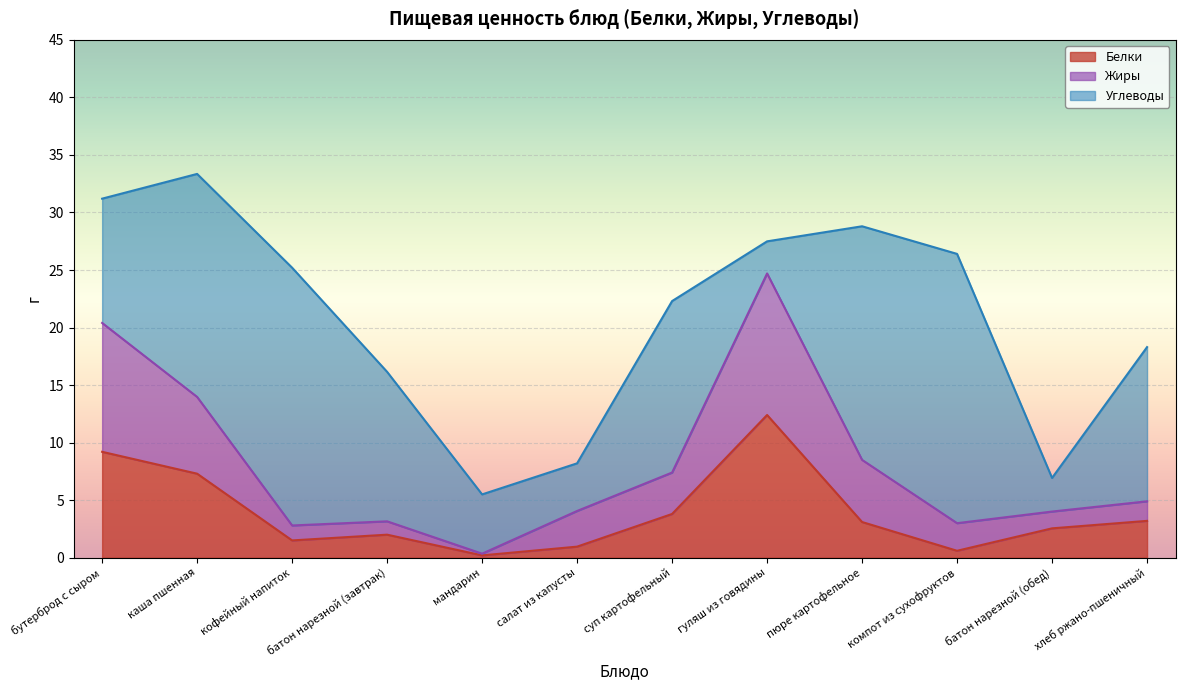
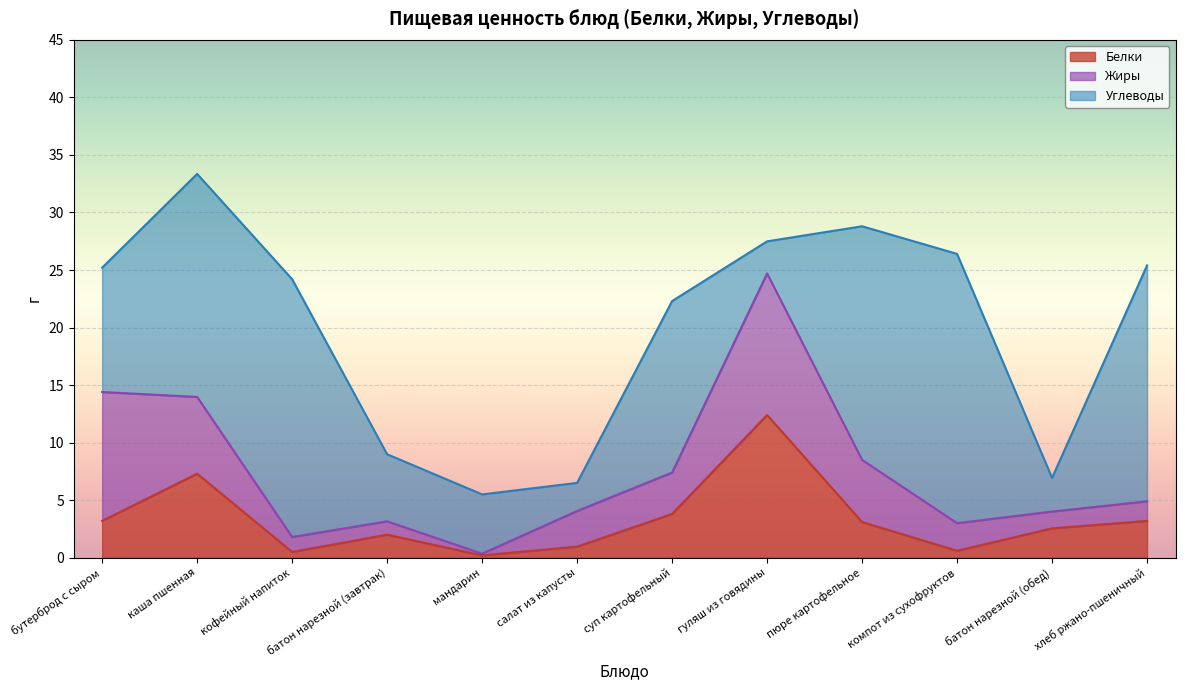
  {
    "Белки": {
-     "бутерброд с сыром": 9.2,
+     "бутерброд с сыром": 3.2,
      "каша пшенная": 7.3,
-     "кофейный напиток": 1.5,
+     "кофейный напиток": 0.5,
      "батон нарезной (завтрак)": 2.0,
      "салат из капусты": 1.0,
      "суп картофельный": 3.8,
      "гуляш из говядины": 12.4,
      "пюре картофельное": 3.1,
      "компот из сухофруктов": 0.6,
      "батон нарезной (обед)": 2.6,
      "хлеб ржано-пшеничный": 3.2
    },
    "Жиры": {
      "бутерброд с сыром": 11.2,
      "каша пшенная": 6.7,
      "кофейный напиток": 1.3,
      "батон нарезной (завтрак)": 1.2,
      "салат из капусты": 3.1,
      "суп картофельный": 3.6,
      "гуляш из говядины": 12.3,
      "пюре картофельное": 5.4,
      "компот из сухофруктов": 2.4,
      "батон нарезной (обед)": 1.5,
      "хлеб ржано-пшеничный": 1.7
    },
    "Углеводы": {
      "бутерброд с сыром": 10.8,
      "каша пшенная": 19.4,
      "кофейный напиток": 22.4,
-     "батон нарезной (завтрак)": 13.0,
+     "батон нарезной (завтрак)": 5.8,
      "мандарин": 5.2,
-     "салат из капусты": 4.1,
+     "салат из капусты": 2.4,
      "суп картофельный": 14.9,
      "гуляш из говядины": 2.8,
      "пюре картофельное": 20.3,
      "компот из сухофруктов": 23.4,
      "батон нарезной (обед)": 2.9,
-     "хлеб ржано-пшеничный": 13.4
+     "хлеб ржано-пшеничный": 20.5
    }
  }
